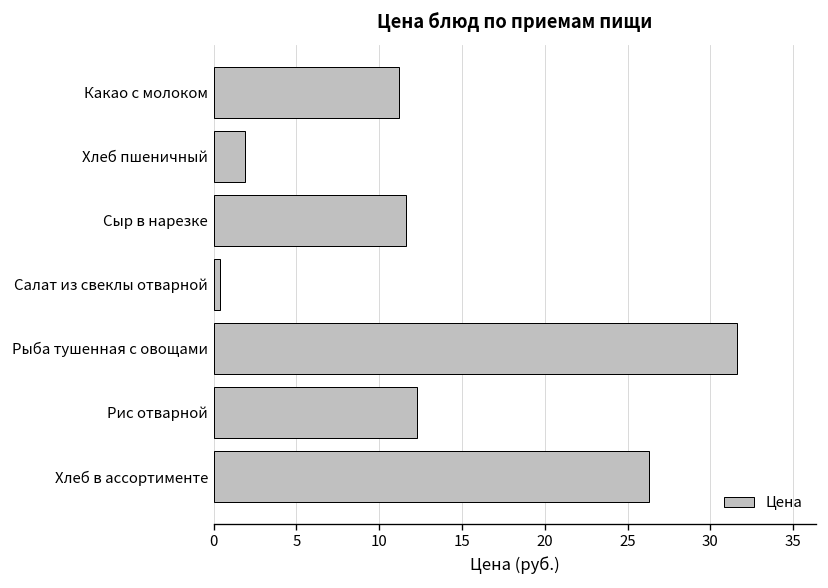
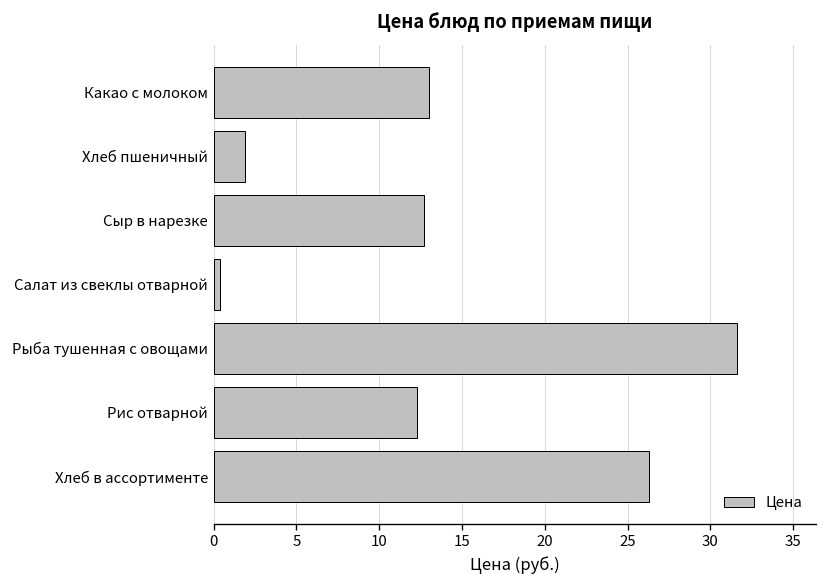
  {
-   "Какао с молоком": 11.2,
+   "Какао с молоком": 13.0,
    "Хлеб пшеничный": 1.9,
-   "Сыр в нарезке": 11.6,
+   "Сыр в нарезке": 12.7,
    "Салат из свеклы отварной": 0.4,
    "Рыба тушенная с овощами": 31.6,
    "Рис отварной": 12.3,
    "Хлеб в ассортименте": 26.3
  }
